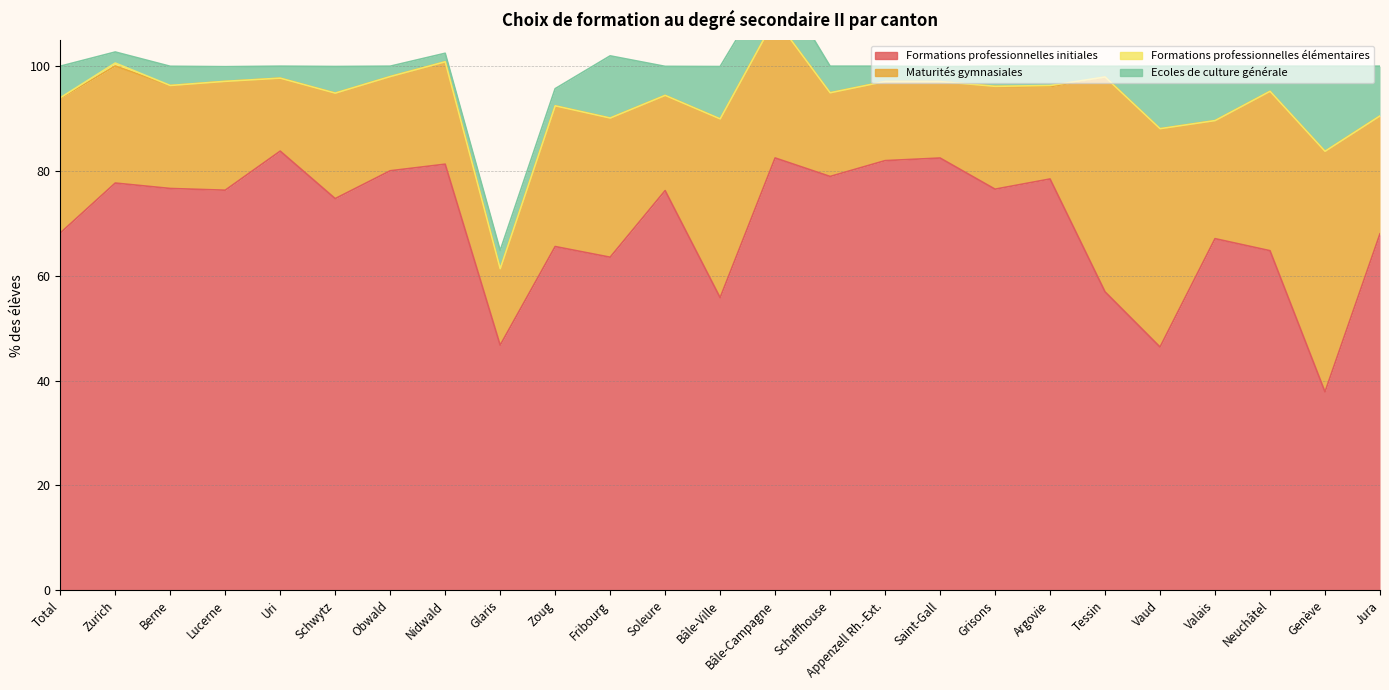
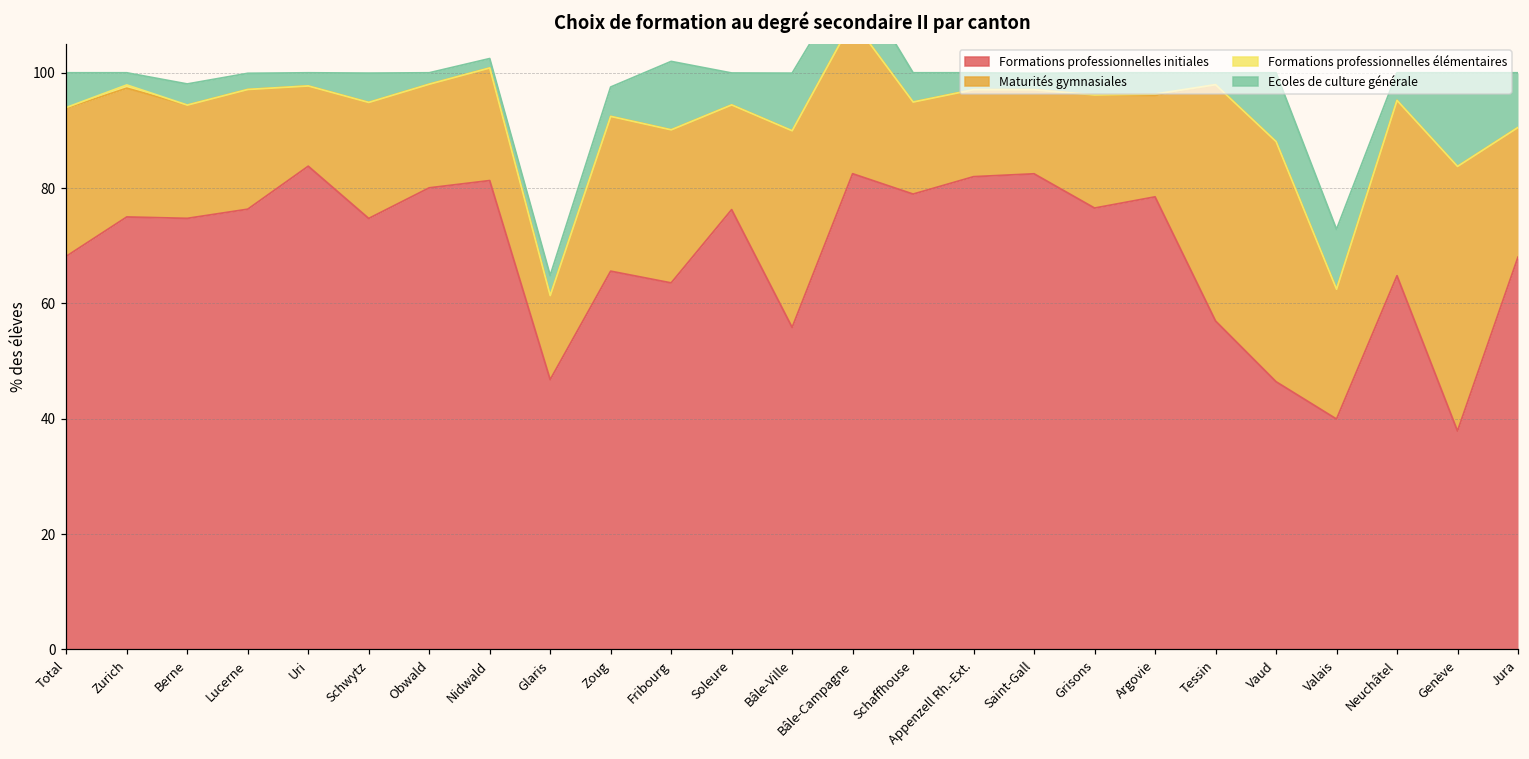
  {
    "Formations professionnelles initiales": {
      "Total": 68,
-     "Zurich": 78,
-     "Berne": 77,
+     "Zurich": 75,
+     "Berne": 75,
      "Lucerne": 76,
      "Uri": 84,
      "Schwytz": 75,
      "Obwald": 80,
      "Nidwald": 81,
      "Glaris": 47,
      "Zoug": 66,
      "Fribourg": 64,
      "Soleure": 76,
      "Bâle-Ville": 56,
      "Bâle-Campagne": 82,
      "Schaffhouse": 79,
      "Appenzell Rh.-Ext.": 82,
      "Saint-Gall": 82,
      "Grisons": 77,
      "Argovie": 78,
      "Tessin": 57,
      "Vaud": 46,
-     "Valais": 67,
+     "Valais": 40,
      "Neuchâtel": 65,
      "Genève": 38,
      "Jura": 68
    },
    "Maturités gymnasiales": {
      "Zurich": 22
    },
    "Formations professionnelles élémentaires": {
      "Zurich": 1
    },
    "Ecoles de culture générale": {
      "Total": 6,
      "Zurich": 2,
      "Berne": 4,
      "Lucerne": 3,
      "Uri": 2,
      "Schwytz": 5,
      "Obwald": 2,
      "Nidwald": 2,
      "Glaris": 3,
-     "Zoug": 3,
+     "Zoug": 5,
      "Fribourg": 12,
      "Soleure": 6,
      "Bâle-Ville": 10,
      "Schaffhouse": 5,
      "Jura": 9
    }
  }
